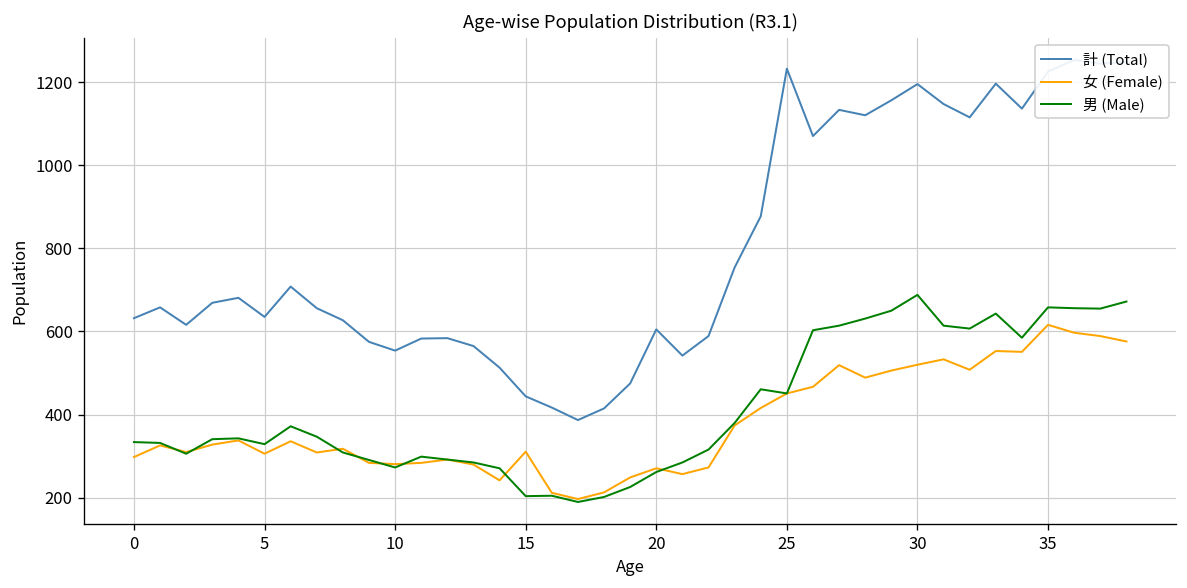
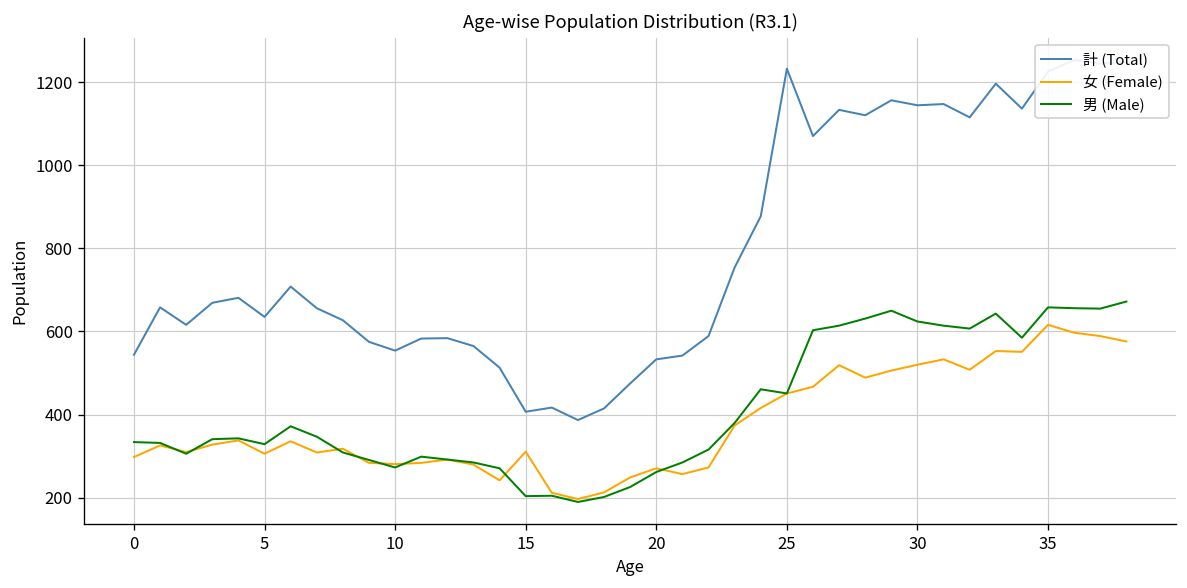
  {
    "計 (Total)": {
-     "0": 630,
+     "0": 540,
      "5": 640,
      "10": 550,
-     "15": 440,
-     "20": 610,
+     "15": 410,
+     "20": 530,
      "25": 1230,
-     "30": 1200
+     "30": 1140
    },
    "女 (Female)": {
      "0": 300,
      "5": 310,
      "10": 280,
      "15": 310,
      "20": 270,
      "30": 520,
      "35": 620
    },
    "男 (Male)": {
      "0": 330,
      "5": 330,
      "10": 270,
      "15": 200,
      "20": 260,
-     "30": 690,
+     "30": 620,
      "35": 660
    }
  }
